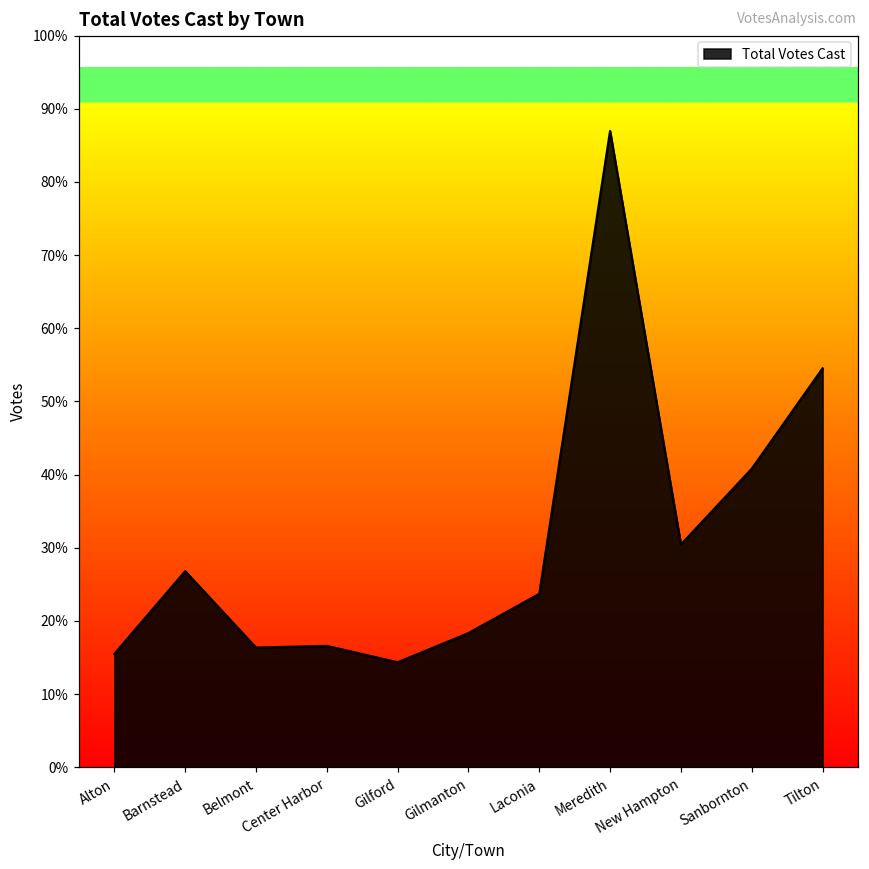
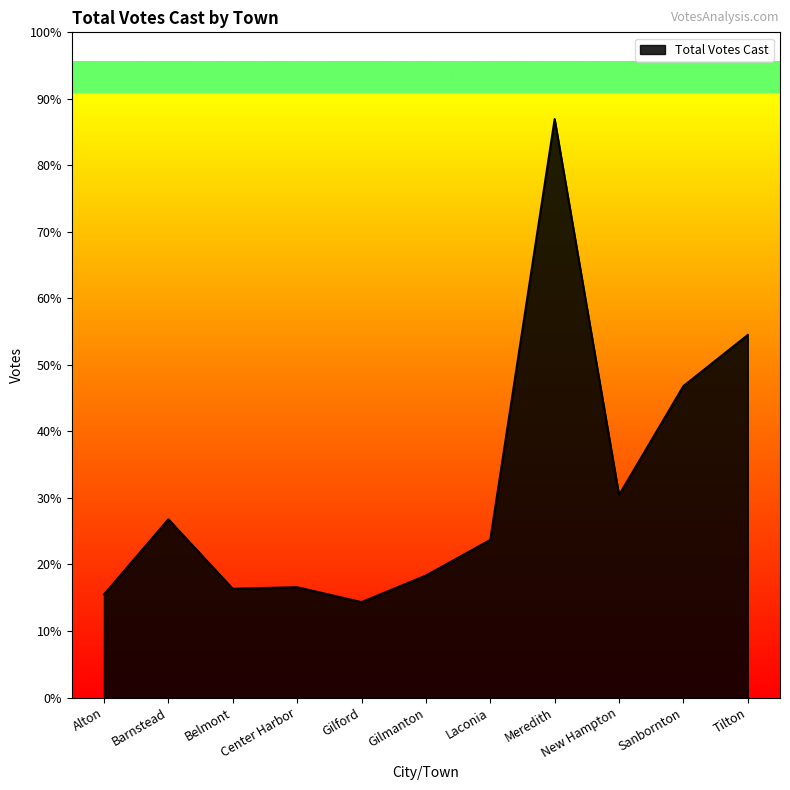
  {
    "Alton": "15%",
    "Barnstead": "27%",
    "Belmont": "16%",
    "Center Harbor": "17%",
    "Gilford": "14%",
    "Gilmanton": "18%",
    "Laconia": "24%",
    "Meredith": "87%",
    "New Hampton": "30%",
-   "Sanbornton": "41%",
+   "Sanbornton": "47%",
    "Tilton": "55%"
  }
